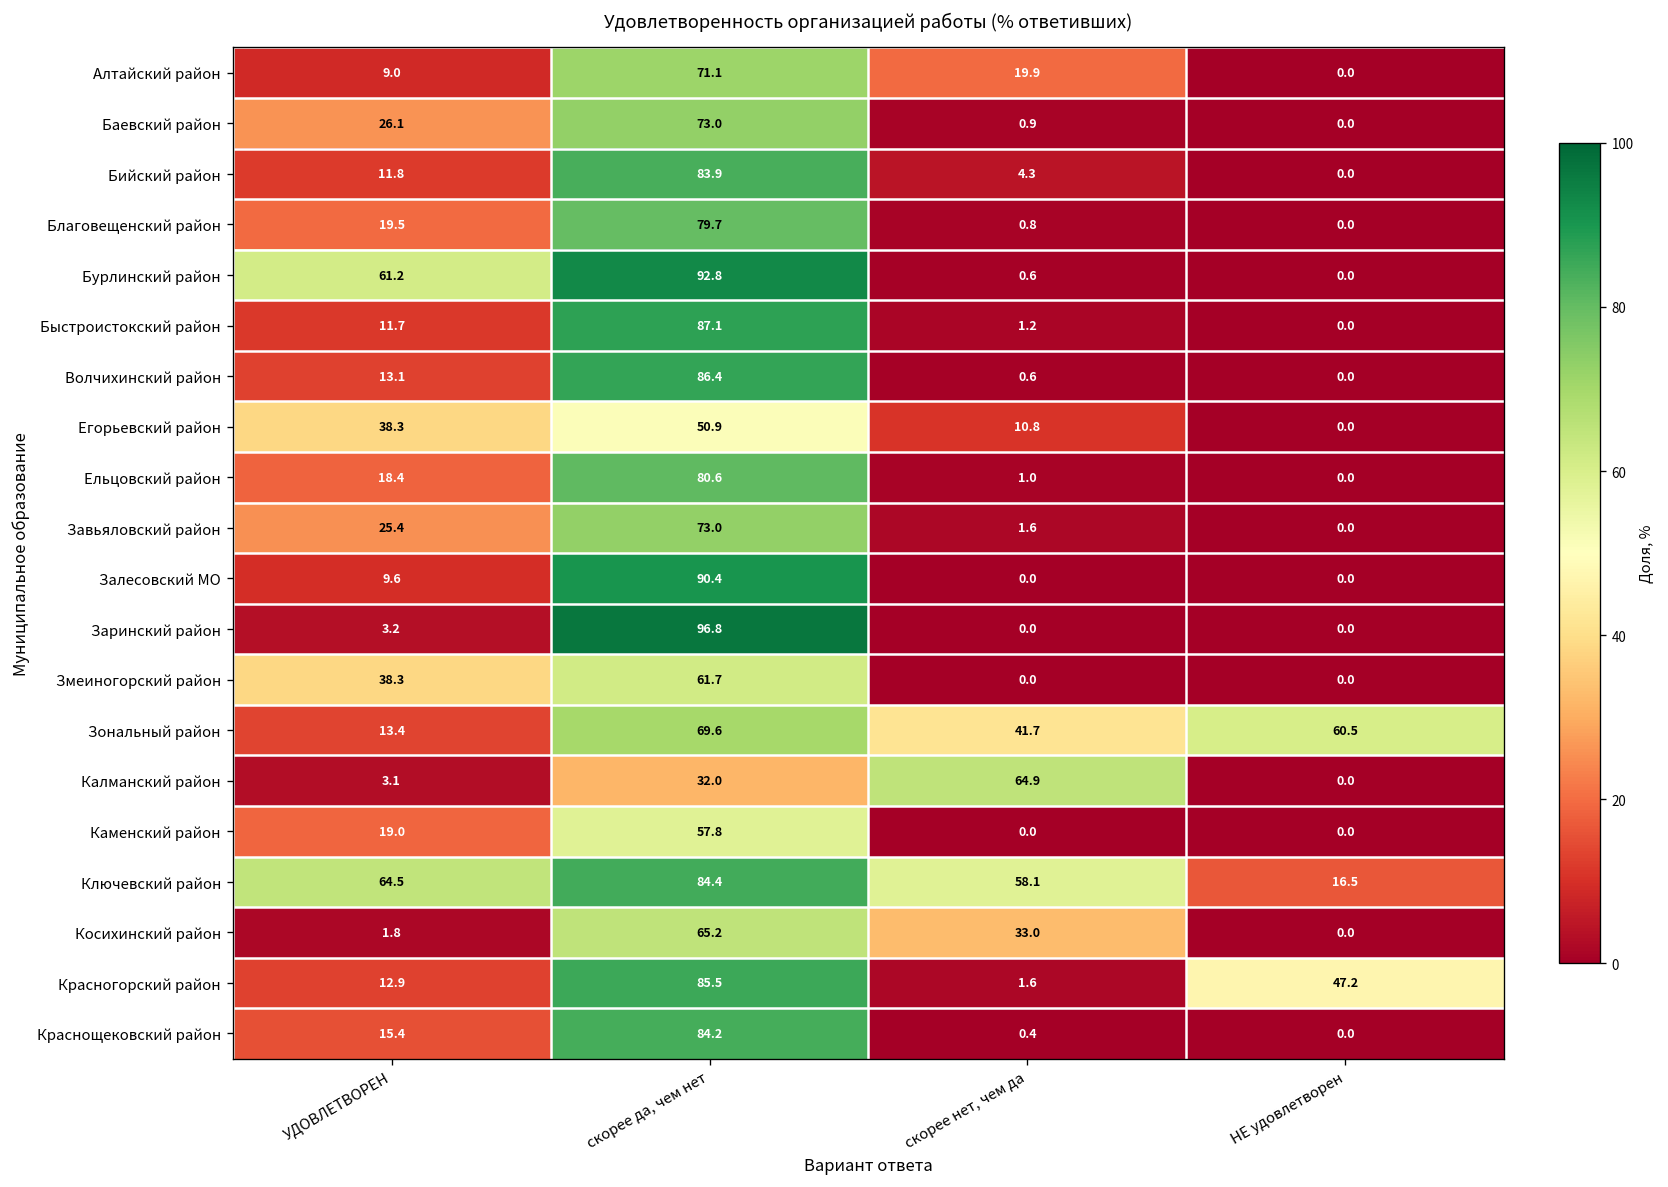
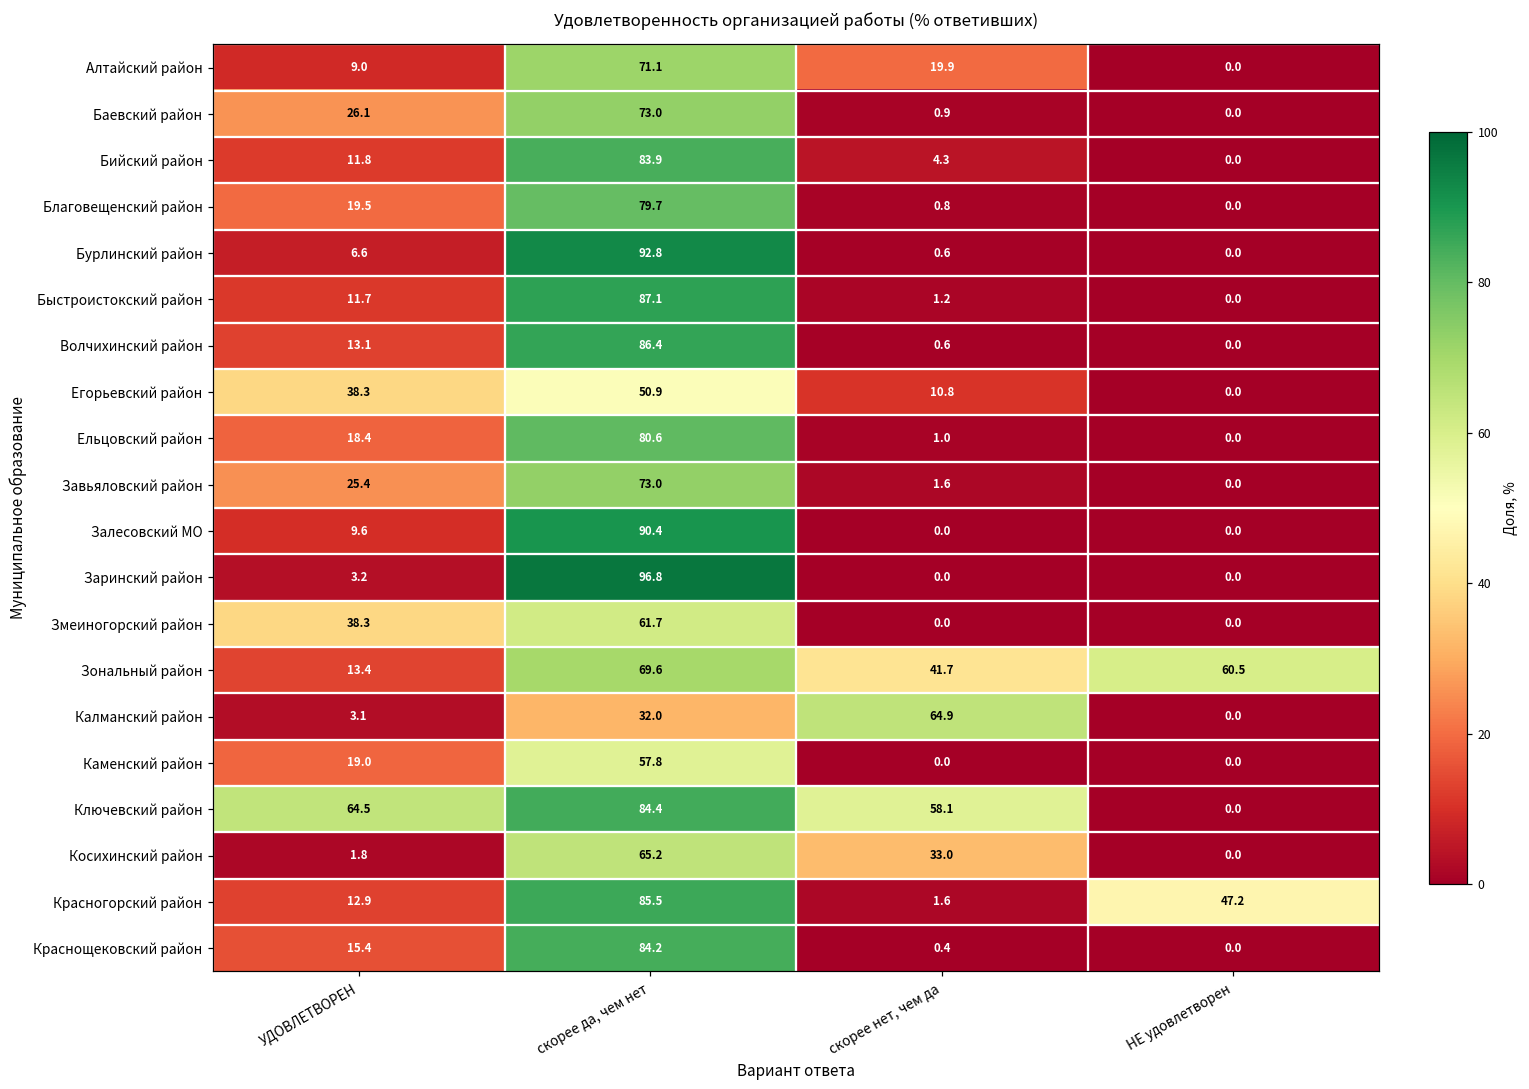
  {
    "Алтайский район": {
      "УДОВЛЕТВОРЕН": 9.0,
      "скорее да, чем нет": 71.1,
      "скорее нет, чем да": 19.9,
      "НЕ удовлетворен": 0.0
    },
    "Баевский район": {
      "УДОВЛЕТВОРЕН": 26.1,
      "скорее да, чем нет": 73.0,
      "скорее нет, чем да": 0.9,
      "НЕ удовлетворен": 0.0
    },
    "Бийский район": {
      "УДОВЛЕТВОРЕН": 11.8,
      "скорее да, чем нет": 83.9,
      "скорее нет, чем да": 4.3,
      "НЕ удовлетворен": 0.0
    },
    "Благовещенский район": {
      "УДОВЛЕТВОРЕН": 19.5,
      "скорее да, чем нет": 79.7,
      "скорее нет, чем да": 0.8,
      "НЕ удовлетворен": 0.0
    },
    "Бурлинский район": {
-     "УДОВЛЕТВОРЕН": 61.2,
+     "УДОВЛЕТВОРЕН": 6.6,
      "скорее да, чем нет": 92.8,
      "скорее нет, чем да": 0.6,
      "НЕ удовлетворен": 0.0
    },
    "Быстроистокский район": {
      "УДОВЛЕТВОРЕН": 11.7,
      "скорее да, чем нет": 87.1,
      "скорее нет, чем да": 1.2,
      "НЕ удовлетворен": 0.0
    },
    "Волчихинский район": {
      "УДОВЛЕТВОРЕН": 13.1,
      "скорее да, чем нет": 86.4,
      "скорее нет, чем да": 0.6,
      "НЕ удовлетворен": 0.0
    },
    "Егорьевский район": {
      "УДОВЛЕТВОРЕН": 38.3,
      "скорее да, чем нет": 50.9,
      "скорее нет, чем да": 10.8,
      "НЕ удовлетворен": 0.0
    },
    "Ельцовский район": {
      "УДОВЛЕТВОРЕН": 18.4,
      "скорее да, чем нет": 80.6,
      "скорее нет, чем да": 1.0,
      "НЕ удовлетворен": 0.0
    },
    "Завьяловский район": {
      "УДОВЛЕТВОРЕН": 25.4,
      "скорее да, чем нет": 73.0,
      "скорее нет, чем да": 1.6,
      "НЕ удовлетворен": 0.0
    },
    "Залесовский МО": {
      "УДОВЛЕТВОРЕН": 9.6,
      "скорее да, чем нет": 90.4,
      "скорее нет, чем да": 0.0,
      "НЕ удовлетворен": 0.0
    },
    "Заринский район": {
      "УДОВЛЕТВОРЕН": 3.2,
      "скорее да, чем нет": 96.8,
      "скорее нет, чем да": 0.0,
      "НЕ удовлетворен": 0.0
    },
    "Змеиногорский район": {
      "УДОВЛЕТВОРЕН": 38.3,
      "скорее да, чем нет": 61.7,
      "скорее нет, чем да": 0.0,
      "НЕ удовлетворен": 0.0
    },
    "Зональный район": {
      "УДОВЛЕТВОРЕН": 13.4,
      "скорее да, чем нет": 69.6,
      "скорее нет, чем да": 41.7,
      "НЕ удовлетворен": 60.5
    },
    "Калманский район": {
      "УДОВЛЕТВОРЕН": 3.1,
      "скорее да, чем нет": 32.0,
      "скорее нет, чем да": 64.9,
      "НЕ удовлетворен": 0.0
    },
    "Каменский район": {
      "УДОВЛЕТВОРЕН": 19.0,
      "скорее да, чем нет": 57.8,
      "скорее нет, чем да": 0.0,
      "НЕ удовлетворен": 0.0
    },
    "Ключевский район": {
      "УДОВЛЕТВОРЕН": 64.5,
      "скорее да, чем нет": 84.4,
      "скорее нет, чем да": 58.1,
-     "НЕ удовлетворен": 16.5
+     "НЕ удовлетворен": 0.0
    },
    "Косихинский район": {
      "УДОВЛЕТВОРЕН": 1.8,
      "скорее да, чем нет": 65.2,
      "скорее нет, чем да": 33.0,
      "НЕ удовлетворен": 0.0
    },
    "Красногорский район": {
      "УДОВЛЕТВОРЕН": 12.9,
      "скорее да, чем нет": 85.5,
      "скорее нет, чем да": 1.6,
      "НЕ удовлетворен": 47.2
    },
    "Краснощековский район": {
      "УДОВЛЕТВОРЕН": 15.4,
      "скорее да, чем нет": 84.2,
      "скорее нет, чем да": 0.4,
      "НЕ удовлетворен": 0.0
    }
  }
